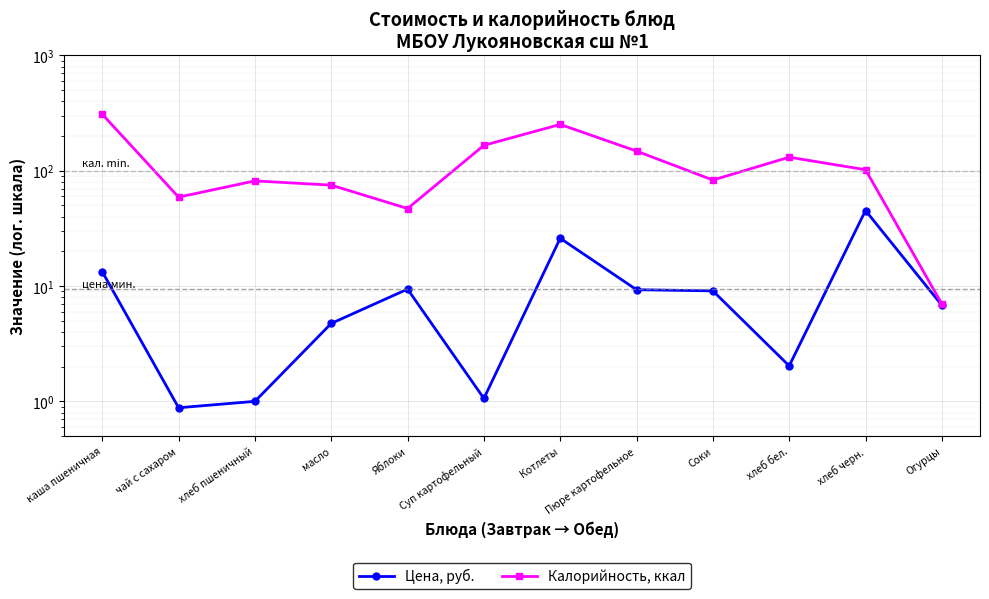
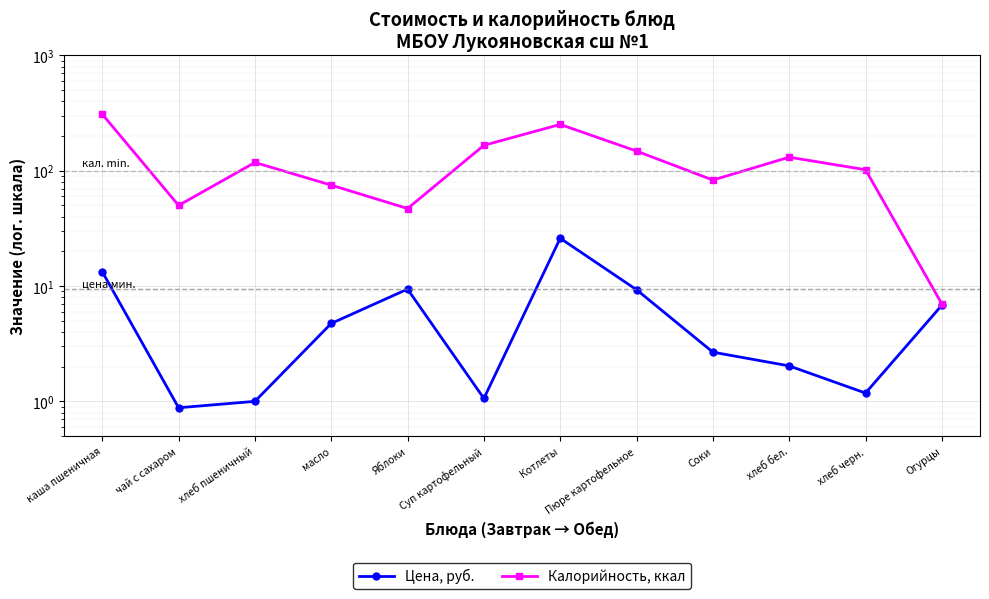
  {
    "Цена, руб.": {
      "каша пшеничная": 13,
      "чай с сахаром": 0.9,
      "хлеб пшеничный": 1.0,
      "масло": 4.7,
      "Яблоки": 9,
      "Суп картофельный": 1.1,
      "Котлеты": 26,
      "Пюре картофельное": 9,
-     "Соки": 9,
+     "Соки": 2.7,
      "хлеб бел.": 2.0,
-     "хлеб черн.": 45
+     "хлеб черн.": 1.2
    },
    "Калорийность, ккал": {
      "каша пшеничная": 310,
-     "чай с сахаром": 60,
-     "хлеб пшеничный": 80,
+     "чай с сахаром": 50,
+     "хлеб пшеничный": 120,
      "масло": 80,
      "Яблоки": 47,
      "Суп картофельный": 170,
      "Котлеты": 250,
      "Пюре картофельное": 150,
      "Соки": 80,
      "хлеб бел.": 130,
      "хлеб черн.": 100
    }
  }
